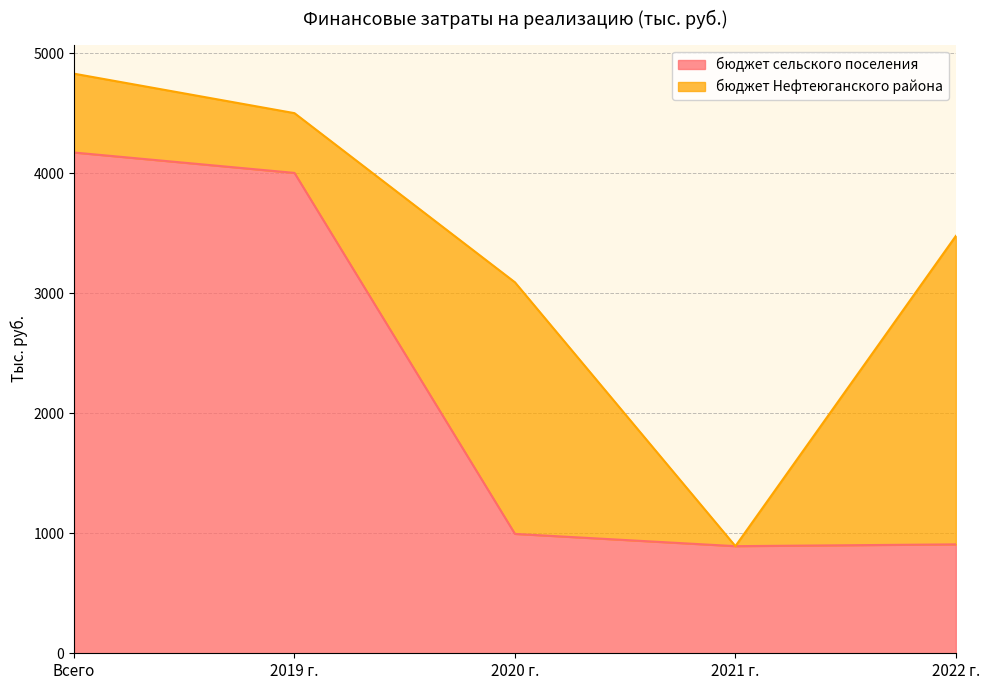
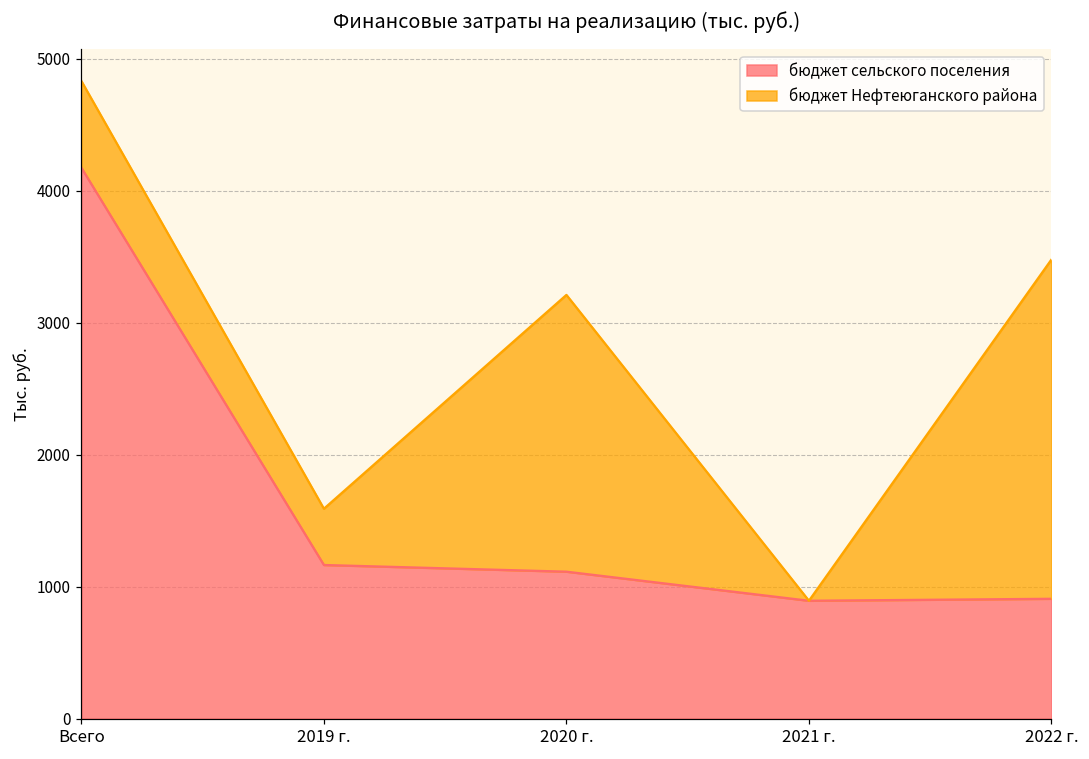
  {
    "бюджет сельского поселения": {
      "Всего": 4170,
-     "2019 г.": 4000,
-     "2020 г.": 1000,
+     "2019 г.": 1160,
+     "2020 г.": 1110,
      "2022 г.": 910
    },
    "бюджет Нефтеюганского района": {
      "Всего": 660,
-     "2019 г.": 500,
+     "2019 г.": 430,
      "2020 г.": 2100,
      "2022 г.": 2570
    }
  }
